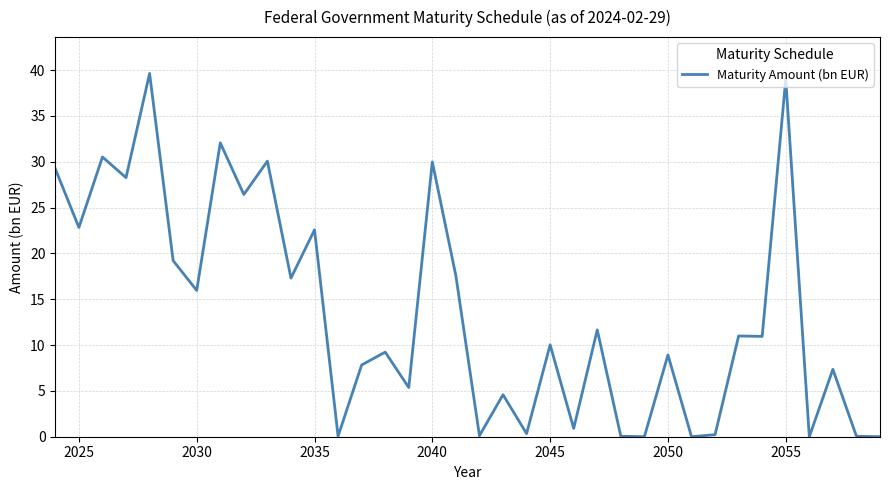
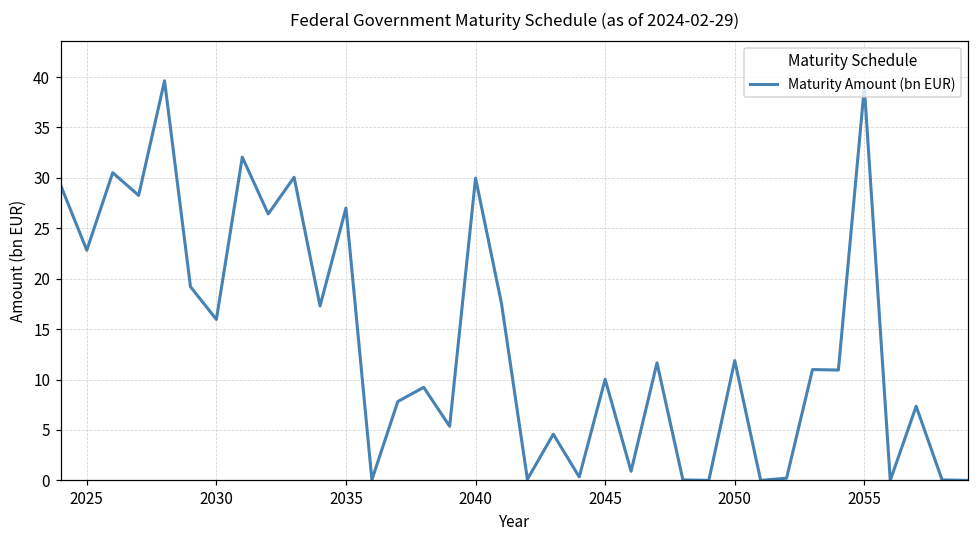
  {
    "2025": 23,
    "2030": 16,
-   "2035": 23,
+   "2035": 27,
    "2040": 30,
    "2045": 10,
-   "2050": 9
+   "2050": 12
  }
